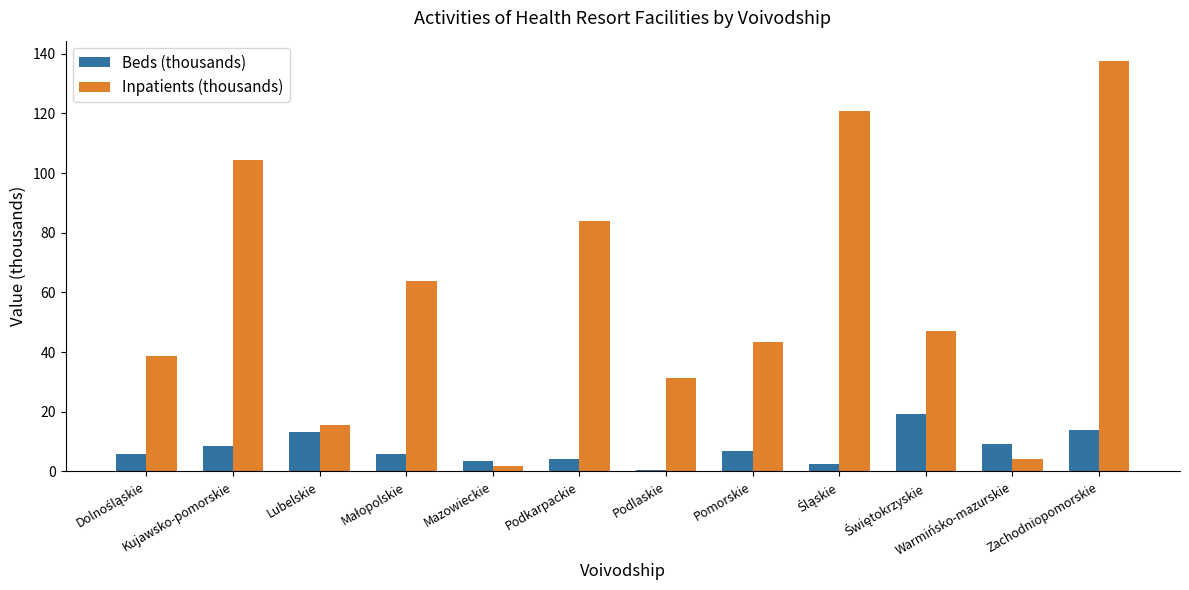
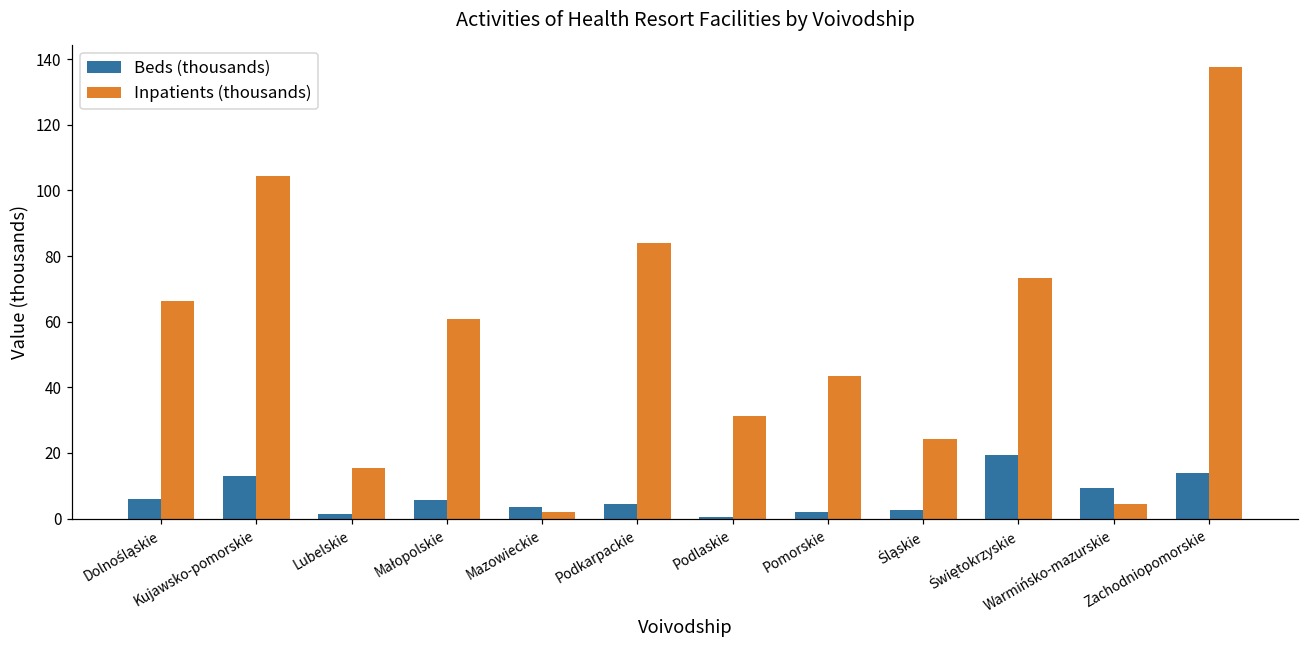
  {
    "Beds (thousands)": {
      "Dolnośląskie": 6,
-     "Kujawsko-pomorskie": 9,
-     "Lubelskie": 13,
+     "Kujawsko-pomorskie": 13,
+     "Lubelskie": 1,
      "Małopolskie": 6,
      "Mazowieckie": 4,
      "Podkarpackie": 4,
-     "Pomorskie": 7,
+     "Pomorskie": 2,
      "Śląskie": 3,
      "Świętokrzyskie": 19,
      "Warmińsko-mazurskie": 9,
      "Zachodniopomorskie": 14
    },
    "Inpatients (thousands)": {
-     "Dolnośląskie": 39,
+     "Dolnośląskie": 66,
      "Kujawsko-pomorskie": 104,
      "Lubelskie": 16,
-     "Małopolskie": 64,
+     "Małopolskie": 61,
      "Mazowieckie": 2,
      "Podkarpackie": 84,
      "Podlaskie": 31,
      "Pomorskie": 43,
-     "Śląskie": 121,
-     "Świętokrzyskie": 47,
+     "Śląskie": 24,
+     "Świętokrzyskie": 73,
      "Warmińsko-mazurskie": 4,
      "Zachodniopomorskie": 138
    }
  }
